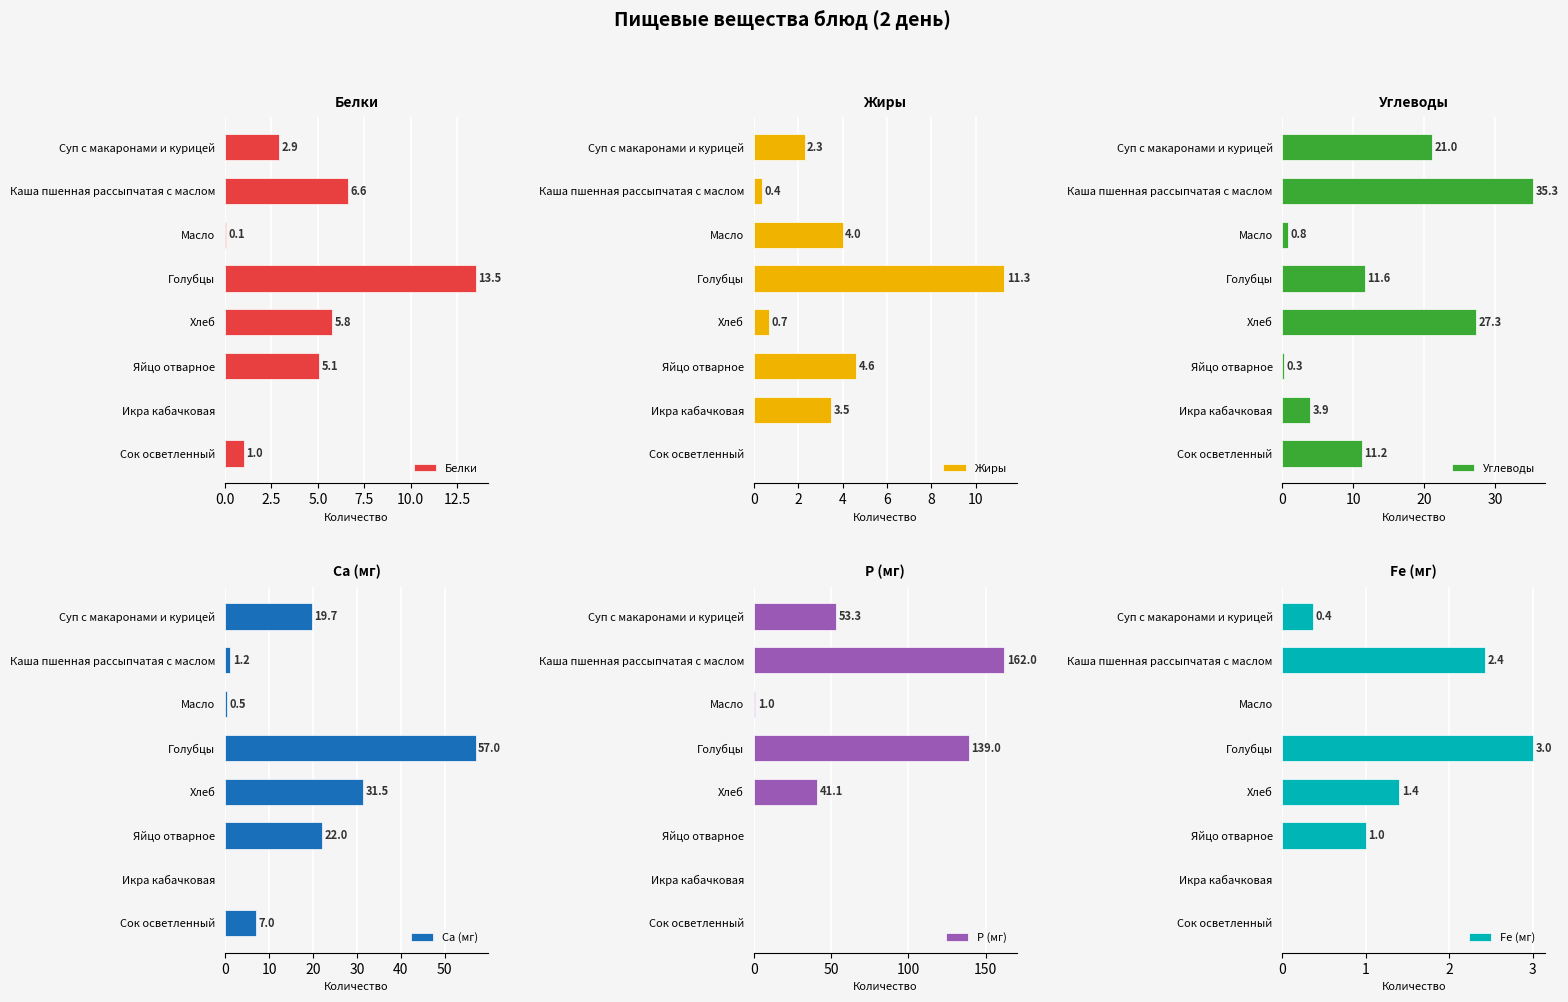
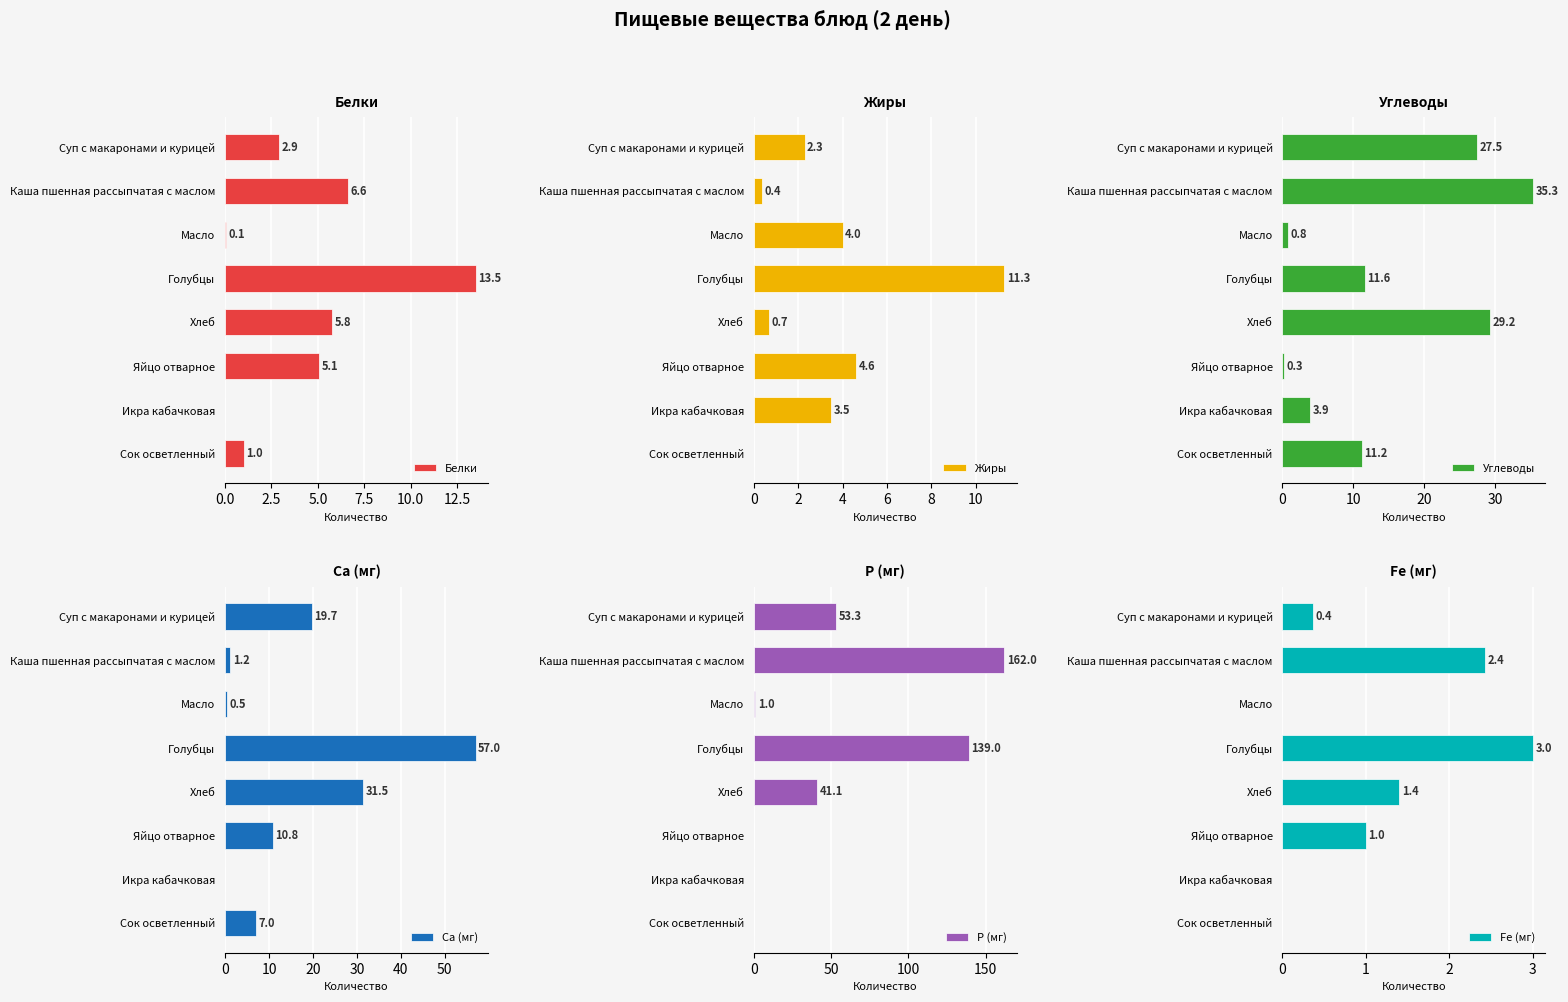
  {
    "Белки": {
      "Суп с макаронами и курицей": 2.9,
      "Каша пшенная рассыпчатая с маслом": 6.6,
      "Масло": 0.1,
      "Голубцы": 13.5,
      "Хлеб": 5.8,
      "Яйцо отварное": 5.1,
      "Сок осветленный": 1.0
    },
    "Жиры": {
      "Суп с макаронами и курицей": 2.3,
      "Каша пшенная рассыпчатая с маслом": 0.4,
      "Масло": 4.0,
      "Голубцы": 11.3,
      "Хлеб": 0.7,
      "Яйцо отварное": 4.6,
      "Икра кабачковая": 3.5
    },
    "Углеводы": {
-     "Суп с макаронами и курицей": 21.0,
+     "Суп с макаронами и курицей": 27.5,
      "Каша пшенная рассыпчатая с маслом": 35.3,
      "Масло": 0.8,
      "Голубцы": 11.6,
-     "Хлеб": 27.3,
+     "Хлеб": 29.2,
      "Яйцо отварное": 0.3,
      "Икра кабачковая": 3.9,
      "Сок осветленный": 11.2
    },
    "Ca (мг)": {
      "Суп с макаронами и курицей": 19.7,
      "Каша пшенная рассыпчатая с маслом": 1.2,
      "Масло": 0.5,
      "Голубцы": 57.0,
      "Хлеб": 31.5,
-     "Яйцо отварное": 22.0,
+     "Яйцо отварное": 10.8,
      "Сок осветленный": 7.0
    },
    "P (мг)": {
      "Суп с макаронами и курицей": 53.3,
      "Каша пшенная рассыпчатая с маслом": 162.0,
      "Масло": 1.0,
      "Голубцы": 139.0,
      "Хлеб": 41.1
    },
    "Fe (мг)": {
      "Суп с макаронами и курицей": 0.4,
      "Каша пшенная рассыпчатая с маслом": 2.4,
      "Голубцы": 3.0,
      "Хлеб": 1.4,
      "Яйцо отварное": 1.0
    }
  }
